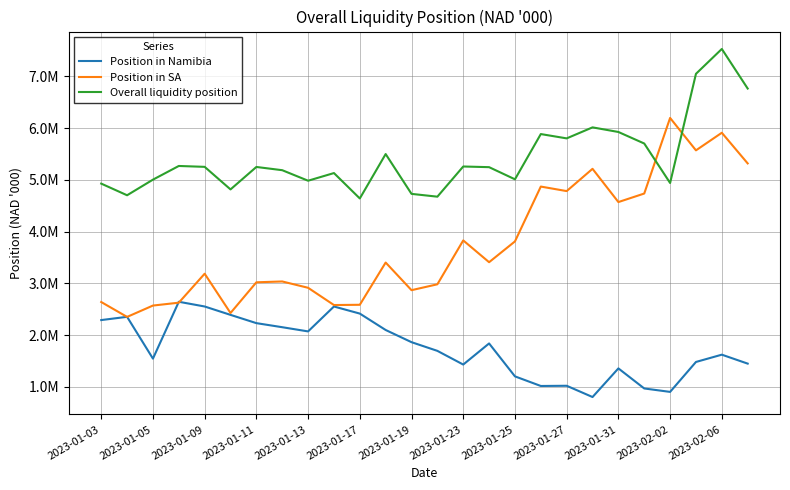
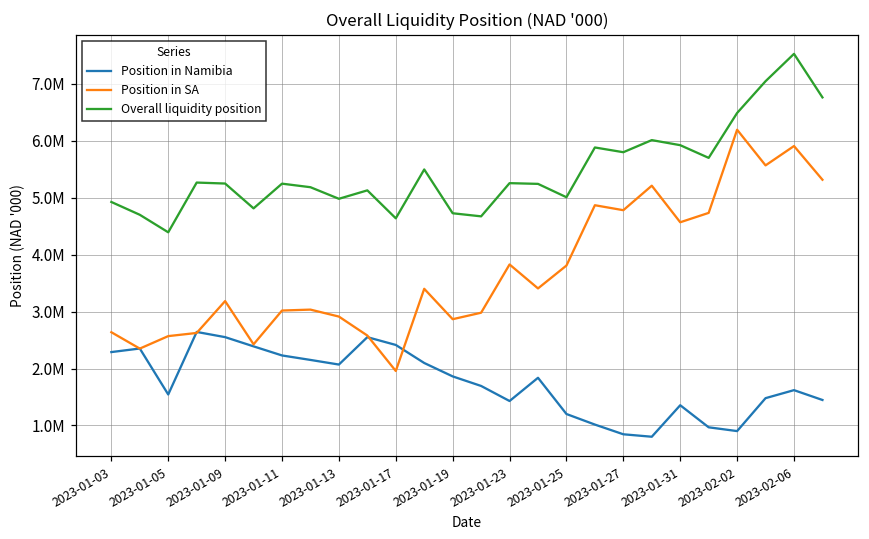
  {
    "Position in Namibia": {
      "2023-01-03": 2300000,
      "2023-01-05": 1500000,
      "2023-01-09": 2600000,
      "2023-01-11": 2200000,
      "2023-01-13": 2100000,
      "2023-01-17": 2400000,
      "2023-01-19": 1900000,
      "2023-01-23": 1400000,
      "2023-01-25": 1200000,
-     "2023-01-27": 1000000,
+     "2023-01-27": 800000,
      "2023-01-31": 1400000,
      "2023-02-02": 900000,
      "2023-02-06": 1600000
    },
    "Position in SA": {
      "2023-01-03": 2600000,
      "2023-01-05": 2600000,
      "2023-01-09": 3200000,
      "2023-01-11": 3000000,
      "2023-01-13": 2900000,
-     "2023-01-17": 2600000,
+     "2023-01-17": 2000000,
      "2023-01-19": 2900000,
      "2023-01-23": 3800000,
      "2023-01-25": 3800000,
      "2023-01-27": 4800000,
      "2023-01-31": 4600000,
      "2023-02-02": 6200000,
      "2023-02-06": 5900000
    },
    "Overall liquidity position": {
      "2023-01-03": 4900000,
-     "2023-01-05": 5000000,
+     "2023-01-05": 4400000,
      "2023-01-09": 5200000,
      "2023-01-11": 5200000,
      "2023-01-13": 5000000,
      "2023-01-17": 4600000,
      "2023-01-19": 4700000,
      "2023-01-23": 5300000,
      "2023-01-25": 5000000,
      "2023-01-27": 5800000,
      "2023-01-31": 5900000,
-     "2023-02-02": 4900000,
+     "2023-02-02": 6500000,
      "2023-02-06": 7500000
    }
  }
